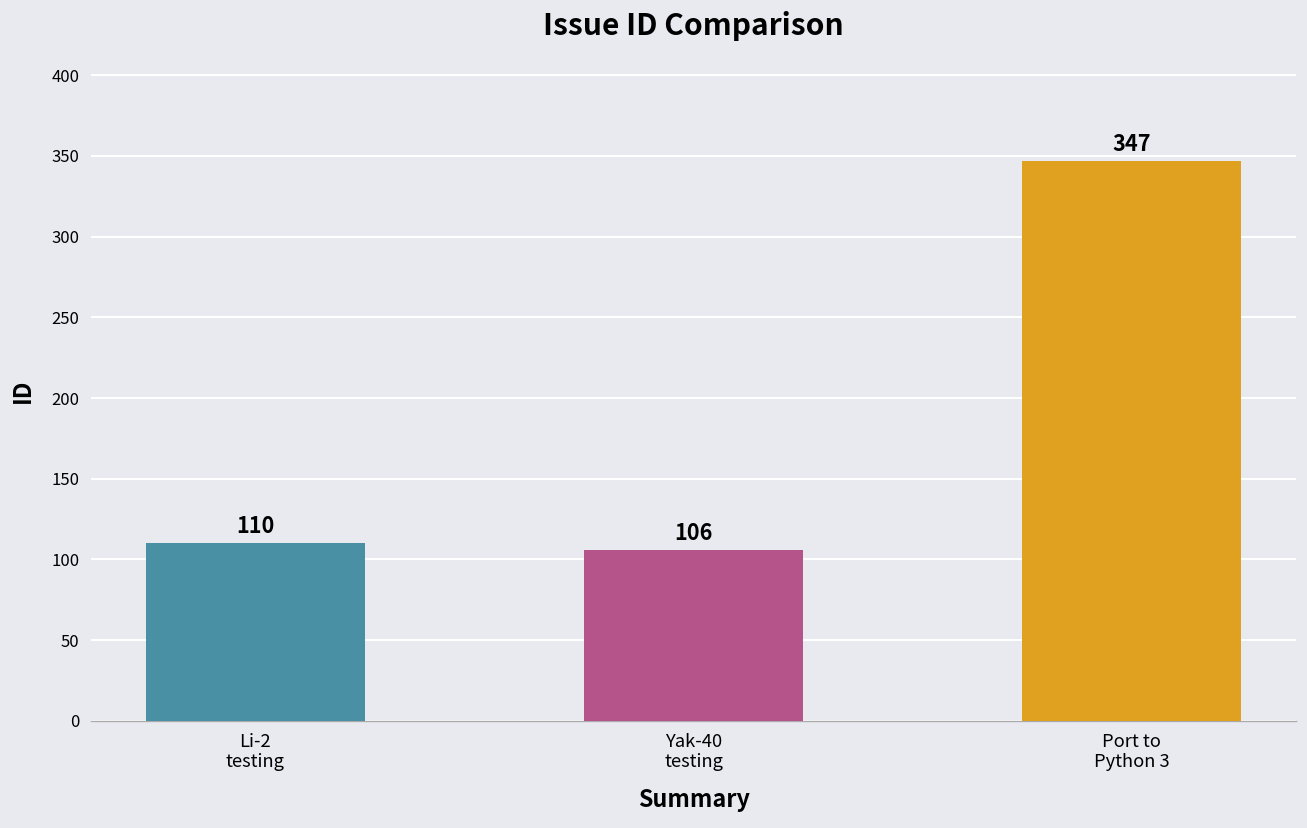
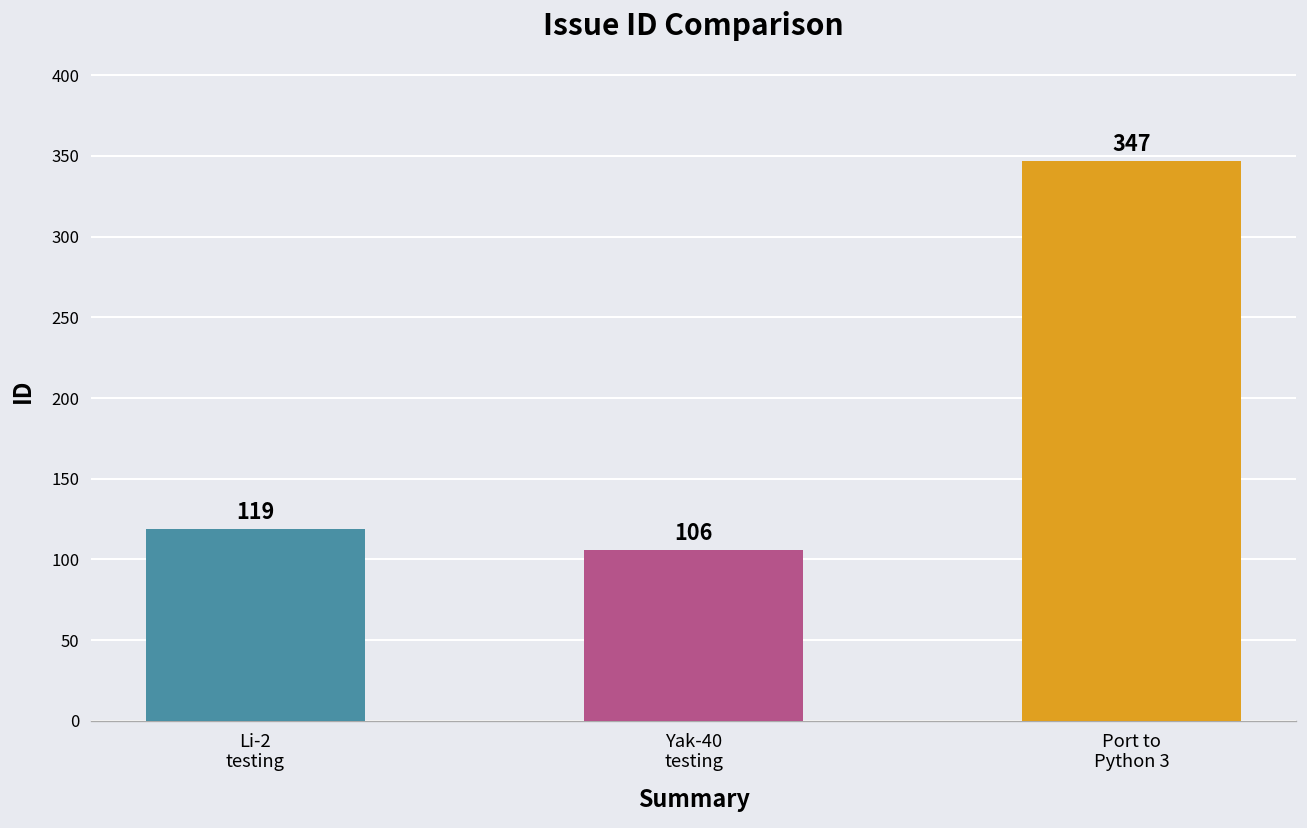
  {
-   "Li-2 testing": 110,
+   "Li-2 testing": 119,
    "Yak-40 testing": 106,
    "Port to Python 3": 347
  }
